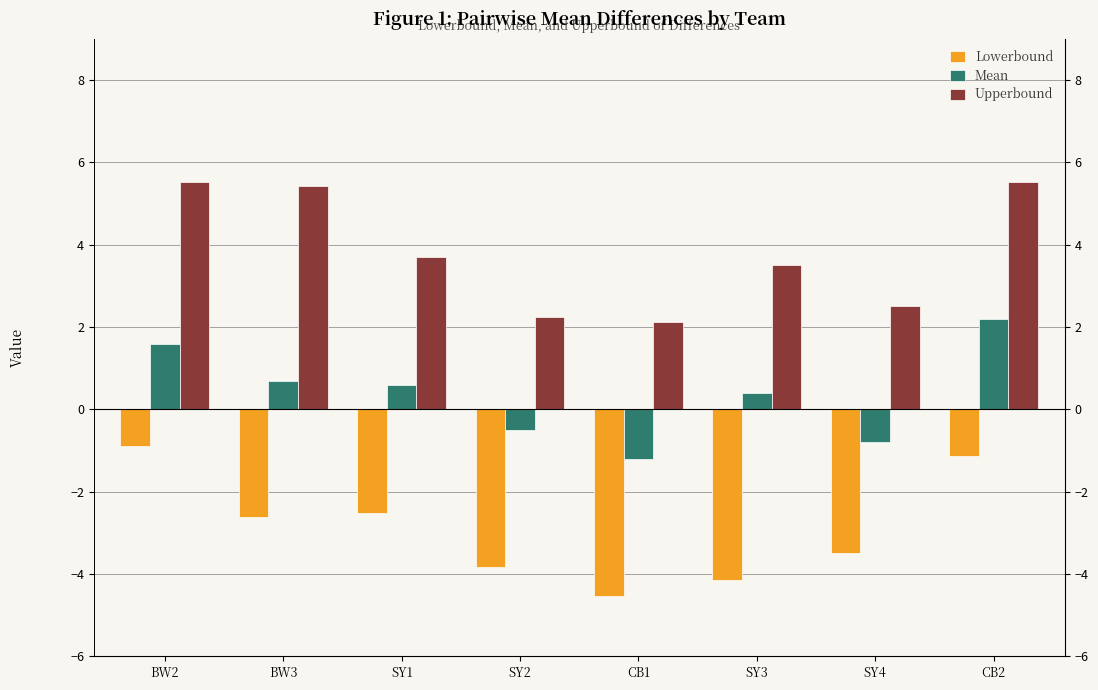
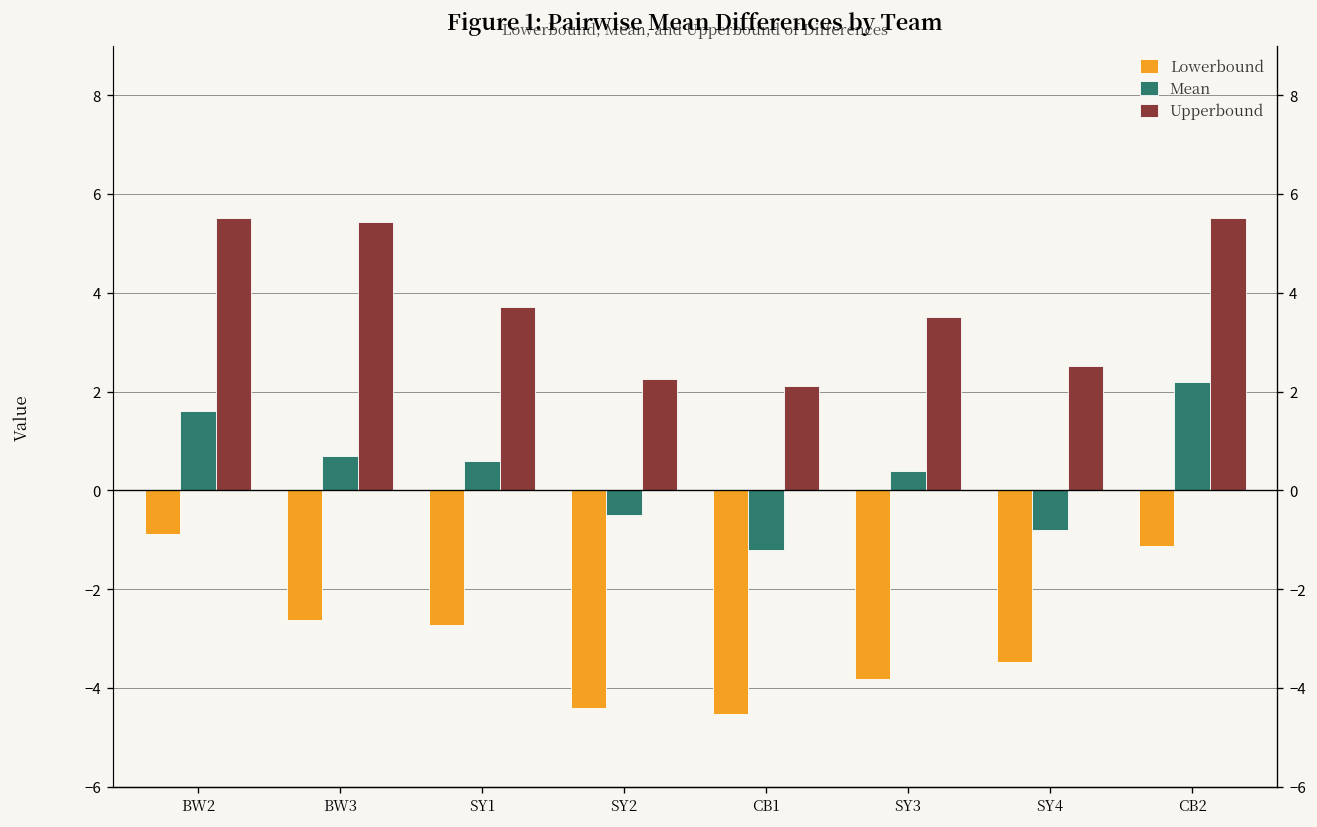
  {
    "Lowerbound": {
      "BW2": -0.9,
      "BW3": -2.6,
-     "SY1": -2.5,
-     "SY2": -3.8,
+     "SY1": -2.7,
+     "SY2": -4.4,
      "CB1": -4.5,
-     "SY3": -4.2,
+     "SY3": -3.8,
      "SY4": -3.5,
      "CB2": -1.1
    },
    "Mean": {
      "BW2": 1.6,
      "BW3": 0.7,
      "SY1": 0.6,
      "SY2": -0.5,
      "CB1": -1.2,
      "SY3": 0.4,
      "SY4": -0.8,
      "CB2": 2.2
    },
    "Upperbound": {
      "BW2": 5.5,
      "BW3": 5.4,
      "SY1": 3.7,
      "SY2": 2.3,
      "CB1": 2.1,
      "SY3": 3.5,
      "SY4": 2.5,
      "CB2": 5.5
    }
  }
